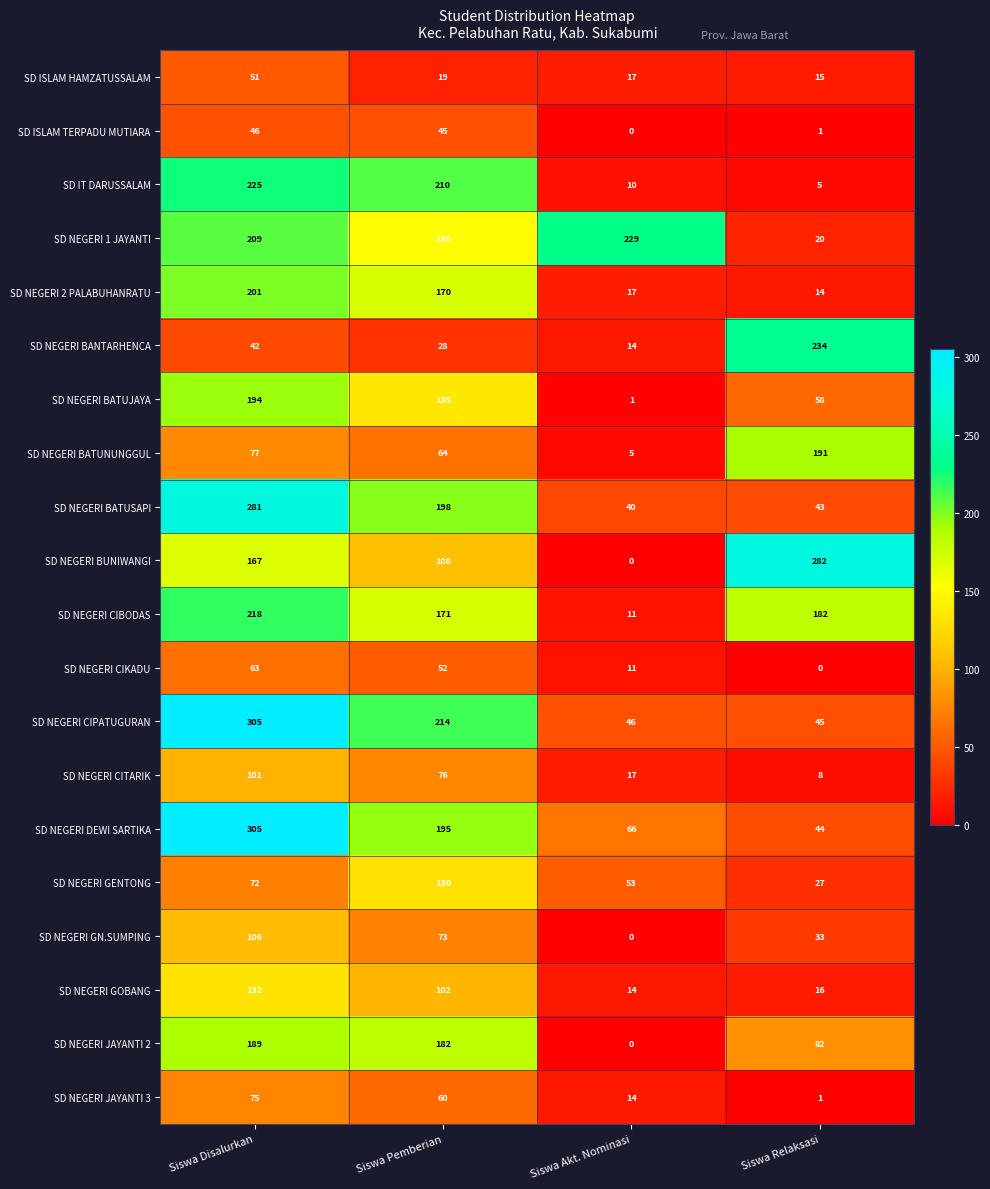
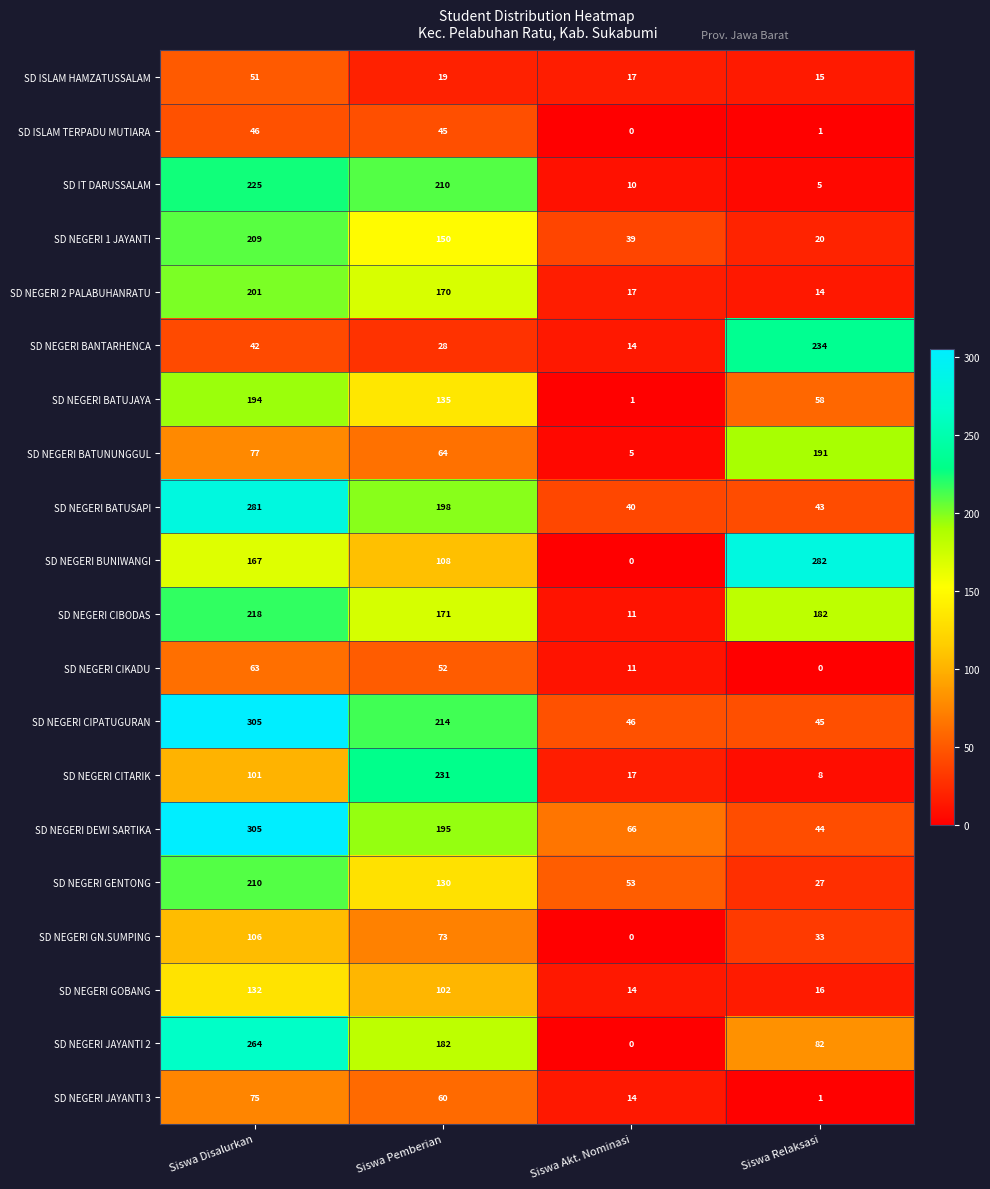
  {
    "SD ISLAM HAMZATUSSALAM": {
      "Siswa Disalurkan": 51,
      "Siswa Pemberian": 19,
      "Siswa Akt. Nominasi": 17,
      "Siswa Relaksasi": 15
    },
    "SD ISLAM TERPADU MUTIARA": {
      "Siswa Disalurkan": 46,
      "Siswa Pemberian": 45,
      "Siswa Akt. Nominasi": 0,
      "Siswa Relaksasi": 1
    },
    "SD IT DARUSSALAM": {
      "Siswa Disalurkan": 225,
      "Siswa Pemberian": 210,
      "Siswa Akt. Nominasi": 10,
      "Siswa Relaksasi": 5
    },
    "SD NEGERI 1 JAYANTI": {
      "Siswa Disalurkan": 209,
      "Siswa Pemberian": 150,
-     "Siswa Akt. Nominasi": 229,
+     "Siswa Akt. Nominasi": 39,
      "Siswa Relaksasi": 20
    },
    "SD NEGERI 2 PALABUHANRATU": {
      "Siswa Disalurkan": 201,
      "Siswa Pemberian": 170,
      "Siswa Akt. Nominasi": 17,
      "Siswa Relaksasi": 14
    },
    "SD NEGERI BANTARHENCA": {
      "Siswa Disalurkan": 42,
      "Siswa Pemberian": 28,
      "Siswa Akt. Nominasi": 14,
      "Siswa Relaksasi": 234
    },
    "SD NEGERI BATUJAYA": {
      "Siswa Disalurkan": 194,
      "Siswa Pemberian": 135,
      "Siswa Akt. Nominasi": 1,
      "Siswa Relaksasi": 58
    },
    "SD NEGERI BATUNUNGGUL": {
      "Siswa Disalurkan": 77,
      "Siswa Pemberian": 64,
      "Siswa Akt. Nominasi": 5,
      "Siswa Relaksasi": 191
    },
    "SD NEGERI BATUSAPI": {
      "Siswa Disalurkan": 281,
      "Siswa Pemberian": 198,
      "Siswa Akt. Nominasi": 40,
      "Siswa Relaksasi": 43
    },
    "SD NEGERI BUNIWANGI": {
      "Siswa Disalurkan": 167,
      "Siswa Pemberian": 108,
      "Siswa Akt. Nominasi": 0,
      "Siswa Relaksasi": 282
    },
    "SD NEGERI CIBODAS": {
      "Siswa Disalurkan": 218,
      "Siswa Pemberian": 171,
      "Siswa Akt. Nominasi": 11,
      "Siswa Relaksasi": 182
    },
    "SD NEGERI CIKADU": {
      "Siswa Disalurkan": 63,
      "Siswa Pemberian": 52,
      "Siswa Akt. Nominasi": 11,
      "Siswa Relaksasi": 0
    },
    "SD NEGERI CIPATUGURAN": {
      "Siswa Disalurkan": 305,
      "Siswa Pemberian": 214,
      "Siswa Akt. Nominasi": 46,
      "Siswa Relaksasi": 45
    },
    "SD NEGERI CITARIK": {
      "Siswa Disalurkan": 101,
-     "Siswa Pemberian": 76,
+     "Siswa Pemberian": 231,
      "Siswa Akt. Nominasi": 17,
      "Siswa Relaksasi": 8
    },
    "SD NEGERI DEWI SARTIKA": {
      "Siswa Disalurkan": 305,
      "Siswa Pemberian": 195,
      "Siswa Akt. Nominasi": 66,
      "Siswa Relaksasi": 44
    },
    "SD NEGERI GENTONG": {
-     "Siswa Disalurkan": 72,
+     "Siswa Disalurkan": 210,
      "Siswa Pemberian": 130,
      "Siswa Akt. Nominasi": 53,
      "Siswa Relaksasi": 27
    },
    "SD NEGERI GN.SUMPING": {
      "Siswa Disalurkan": 106,
      "Siswa Pemberian": 73,
      "Siswa Akt. Nominasi": 0,
      "Siswa Relaksasi": 33
    },
    "SD NEGERI GOBANG": {
      "Siswa Disalurkan": 132,
      "Siswa Pemberian": 102,
      "Siswa Akt. Nominasi": 14,
      "Siswa Relaksasi": 16
    },
    "SD NEGERI JAYANTI 2": {
-     "Siswa Disalurkan": 189,
+     "Siswa Disalurkan": 264,
      "Siswa Pemberian": 182,
      "Siswa Akt. Nominasi": 0,
      "Siswa Relaksasi": 82
    },
    "SD NEGERI JAYANTI 3": {
      "Siswa Disalurkan": 75,
      "Siswa Pemberian": 60,
      "Siswa Akt. Nominasi": 14,
      "Siswa Relaksasi": 1
    }
  }
